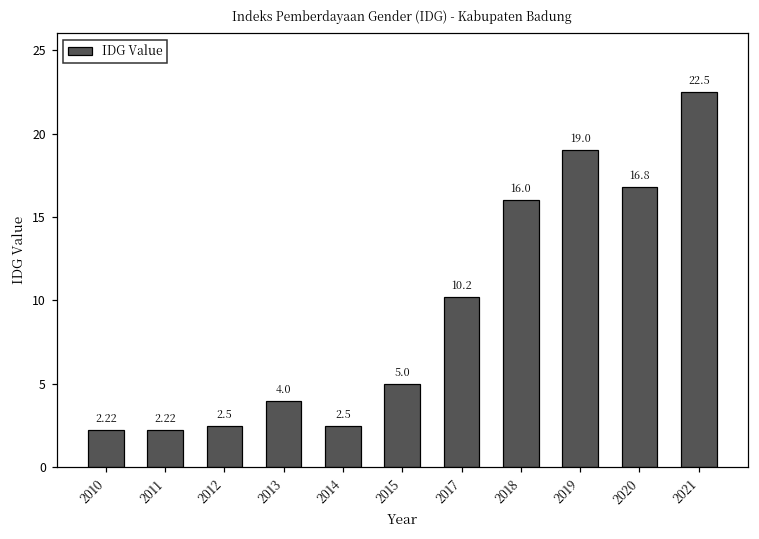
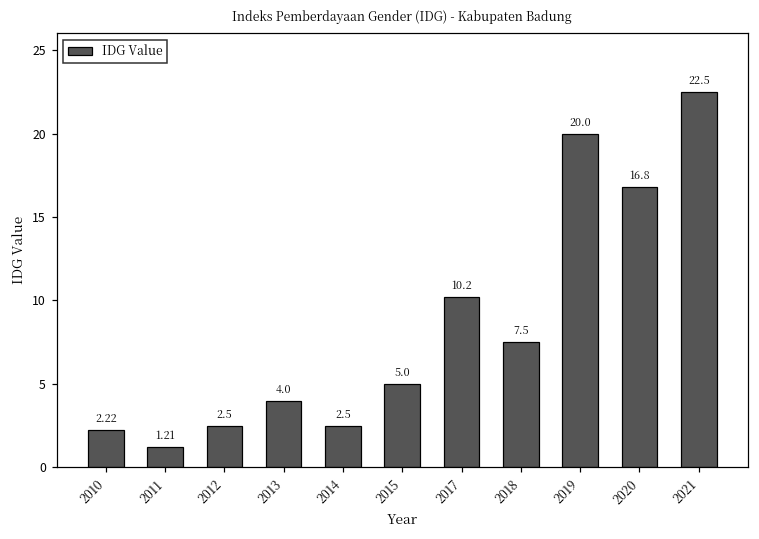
  {
    "2010": 2.22,
-   "2011": 2.22,
+   "2011": 1.21,
    "2012": 2.5,
    "2013": 4.0,
    "2014": 2.5,
    "2015": 5.0,
    "2017": 10.2,
-   "2018": 16.0,
-   "2019": 19.0,
+   "2018": 7.5,
+   "2019": 20.0,
    "2020": 16.8,
    "2021": 22.5
  }
